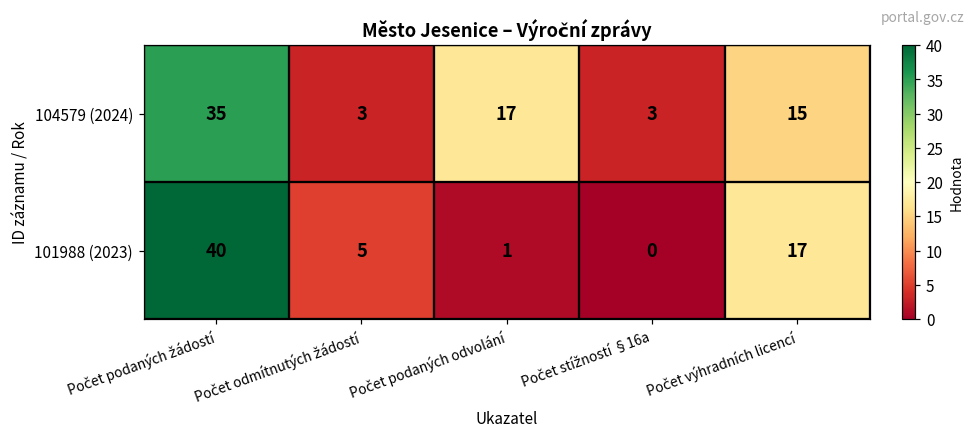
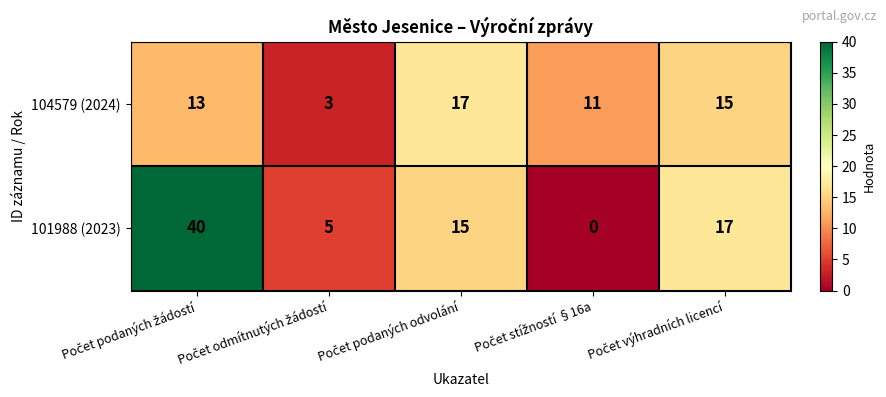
  {
    "104579 (2024)": {
-     "Počet podaných žádostí": 35,
+     "Počet podaných žádostí": 13,
      "Počet odmítnutých žádostí": 3,
      "Počet podaných odvolání": 17,
-     "Počet stížností §16a": 3,
+     "Počet stížností §16a": 11,
      "Počet výhradních licencí": 15
    },
    "101988 (2023)": {
      "Počet podaných žádostí": 40,
      "Počet odmítnutých žádostí": 5,
-     "Počet podaných odvolání": 1,
+     "Počet podaných odvolání": 15,
      "Počet stížností §16a": 0,
      "Počet výhradních licencí": 17
    }
  }
